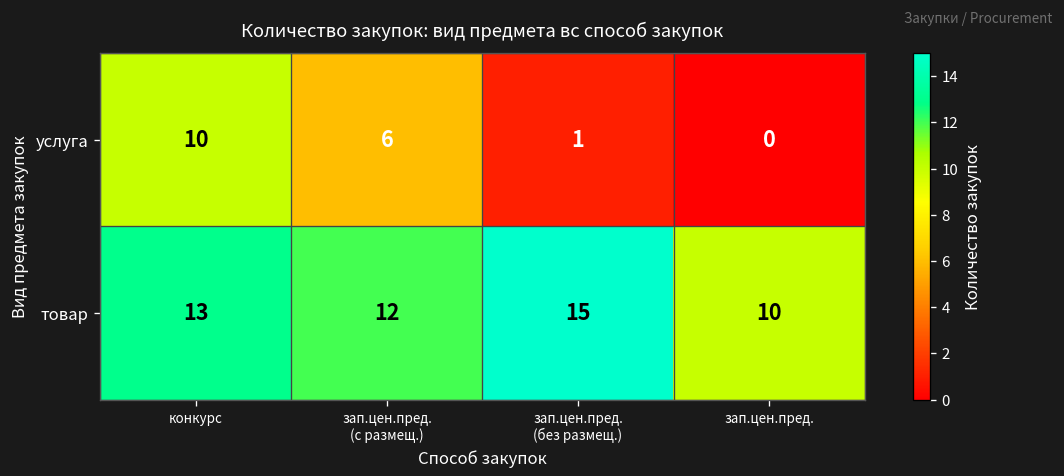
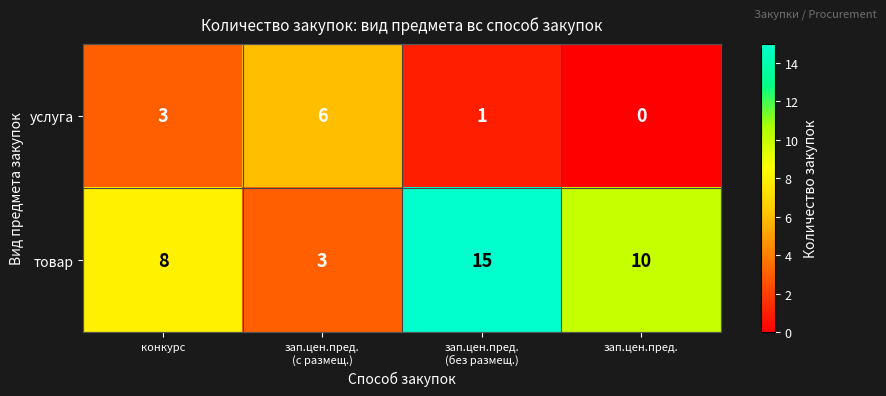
  {
    "услуга": {
-     "конкурс": 10,
+     "конкурс": 3,
      "зап.цен.пред. (с размещ.)": 6,
      "зап.цен.пред. (без размещ.)": 1,
      "зап.цен.пред.": 0
    },
    "товар": {
-     "конкурс": 13,
-     "зап.цен.пред. (с размещ.)": 12,
+     "конкурс": 8,
+     "зап.цен.пред. (с размещ.)": 3,
      "зап.цен.пред. (без размещ.)": 15,
      "зап.цен.пред.": 10
    }
  }
